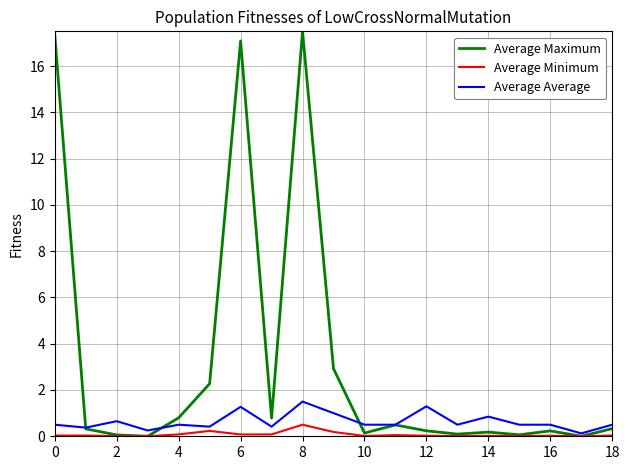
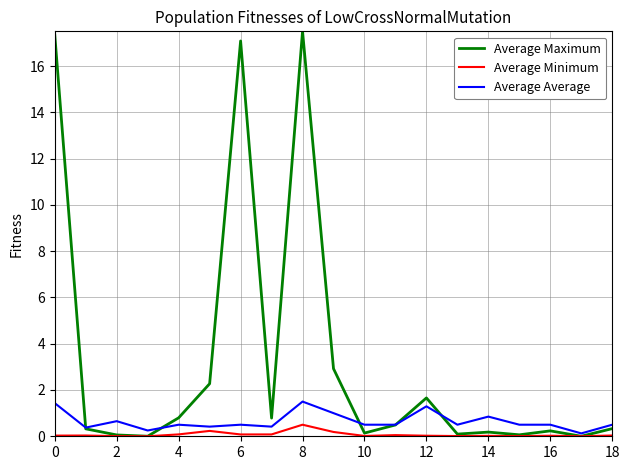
  {
    "Average Maximum": {
      "0": 17.3,
      "4": 0.8,
      "6": 17.1,
      "8": 17.5,
      "10": 0.1,
-     "12": 0.2,
+     "12": 1.7,
      "14": 0.2,
      "16": 0.2,
      "18": 0.3
    },
    "Average Minimum": {
      "0": 0.0,
      "4": 0.1,
      "6": 0.1,
      "8": 0.5,
      "10": 0.0,
      "12": 0.0,
      "14": 0.0,
      "16": 0.0,
      "18": 0.0
    },
    "Average Average": {
-     "0": 0.5,
+     "0": 1.4,
      "2": 0.7,
      "4": 0.5,
-     "6": 1.3,
+     "6": 0.5,
      "8": 1.5,
      "10": 0.5,
      "12": 1.3,
      "14": 0.9,
      "16": 0.5,
      "18": 0.5
    }
  }
